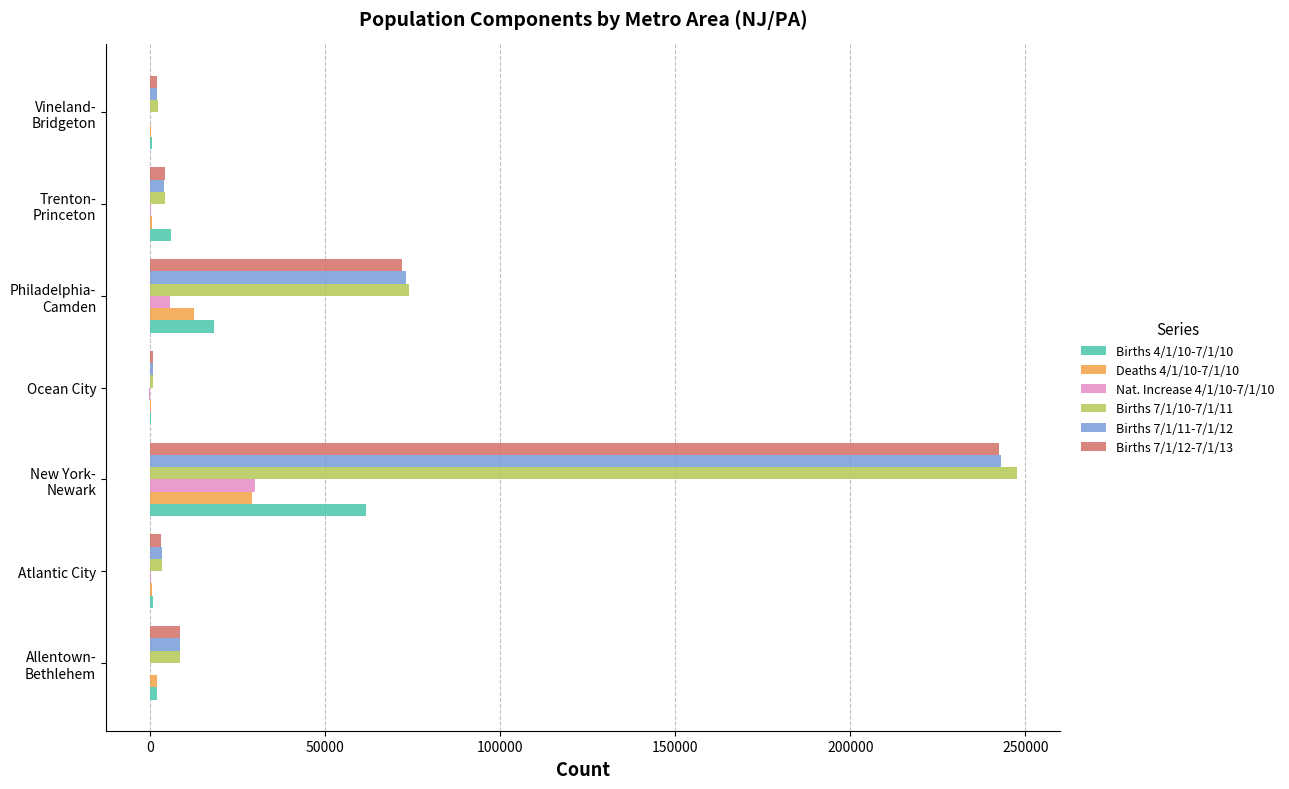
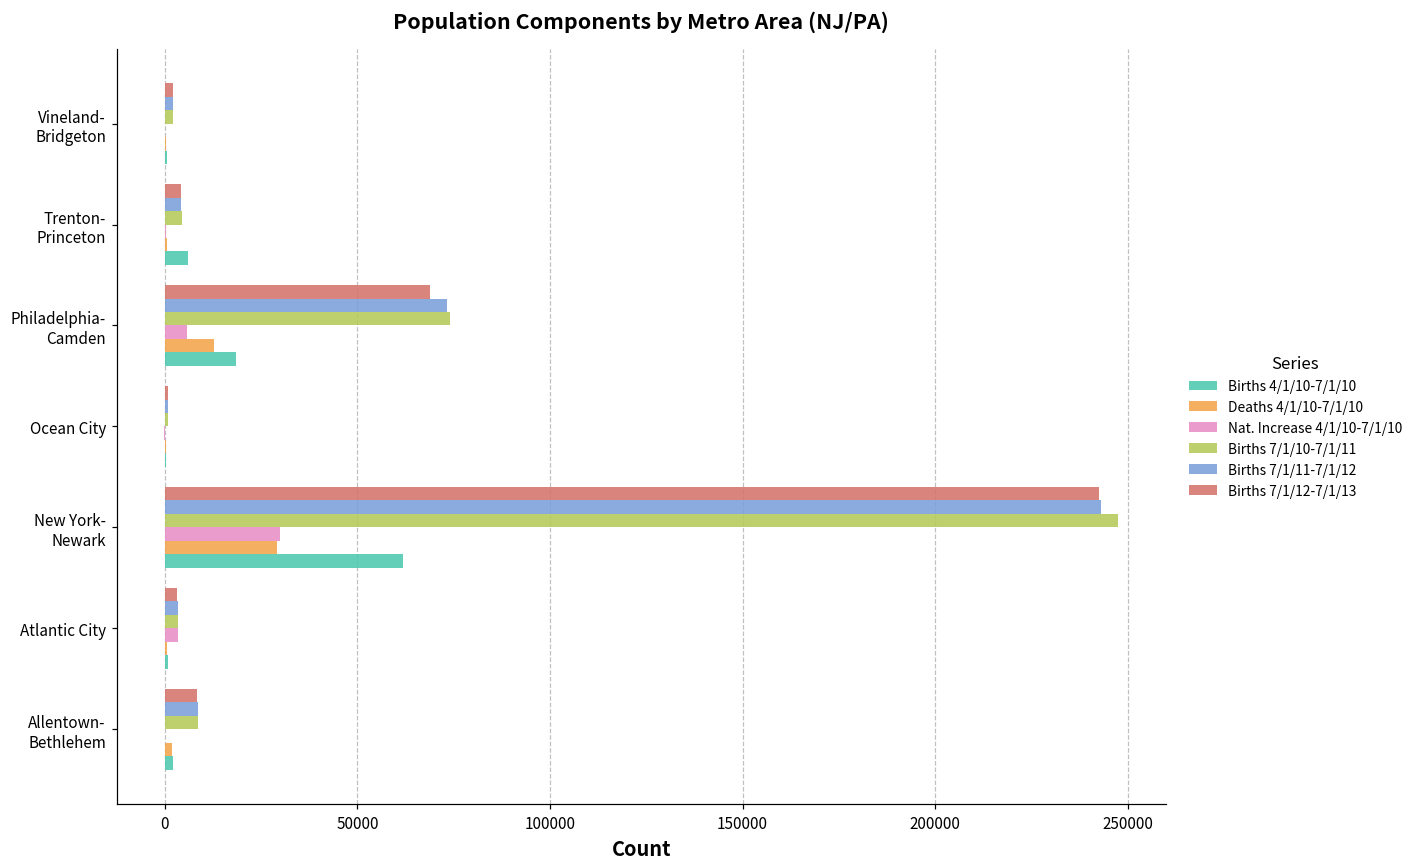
  {
    "Births 4/1/10-7/1/10": {
      "Trenton- Princeton": 6000,
      "Philadelphia- Camden": 18000,
      "New York- Newark": 62000,
      "Atlantic City": 1000,
      "Allentown- Bethlehem": 2000
    },
    "Deaths 4/1/10-7/1/10": {
      "Trenton- Princeton": 1000,
      "Philadelphia- Camden": 13000,
      "New York- Newark": 29000,
      "Allentown- Bethlehem": 2000
    },
    "Nat. Increase 4/1/10-7/1/10": {
      "Philadelphia- Camden": 6000,
      "New York- Newark": 30000,
-     "Atlantic City": 0
+     "Atlantic City": 3000
    },
    "Births 7/1/10-7/1/11": {
      "Vineland- Bridgeton": 2000,
      "Trenton- Princeton": 4000,
      "Philadelphia- Camden": 74000,
      "Ocean City": 1000,
      "New York- Newark": 248000,
      "Atlantic City": 3000,
      "Allentown- Bethlehem": 9000
    },
    "Births 7/1/11-7/1/12": {
      "Vineland- Bridgeton": 2000,
      "Trenton- Princeton": 4000,
      "Philadelphia- Camden": 73000,
      "Ocean City": 1000,
      "New York- Newark": 243000,
      "Atlantic City": 3000,
      "Allentown- Bethlehem": 9000
    },
    "Births 7/1/12-7/1/13": {
      "Vineland- Bridgeton": 2000,
      "Trenton- Princeton": 4000,
-     "Philadelphia- Camden": 72000,
+     "Philadelphia- Camden": 69000,
      "Ocean City": 1000,
      "New York- Newark": 243000,
      "Atlantic City": 3000,
      "Allentown- Bethlehem": 9000
    }
  }
